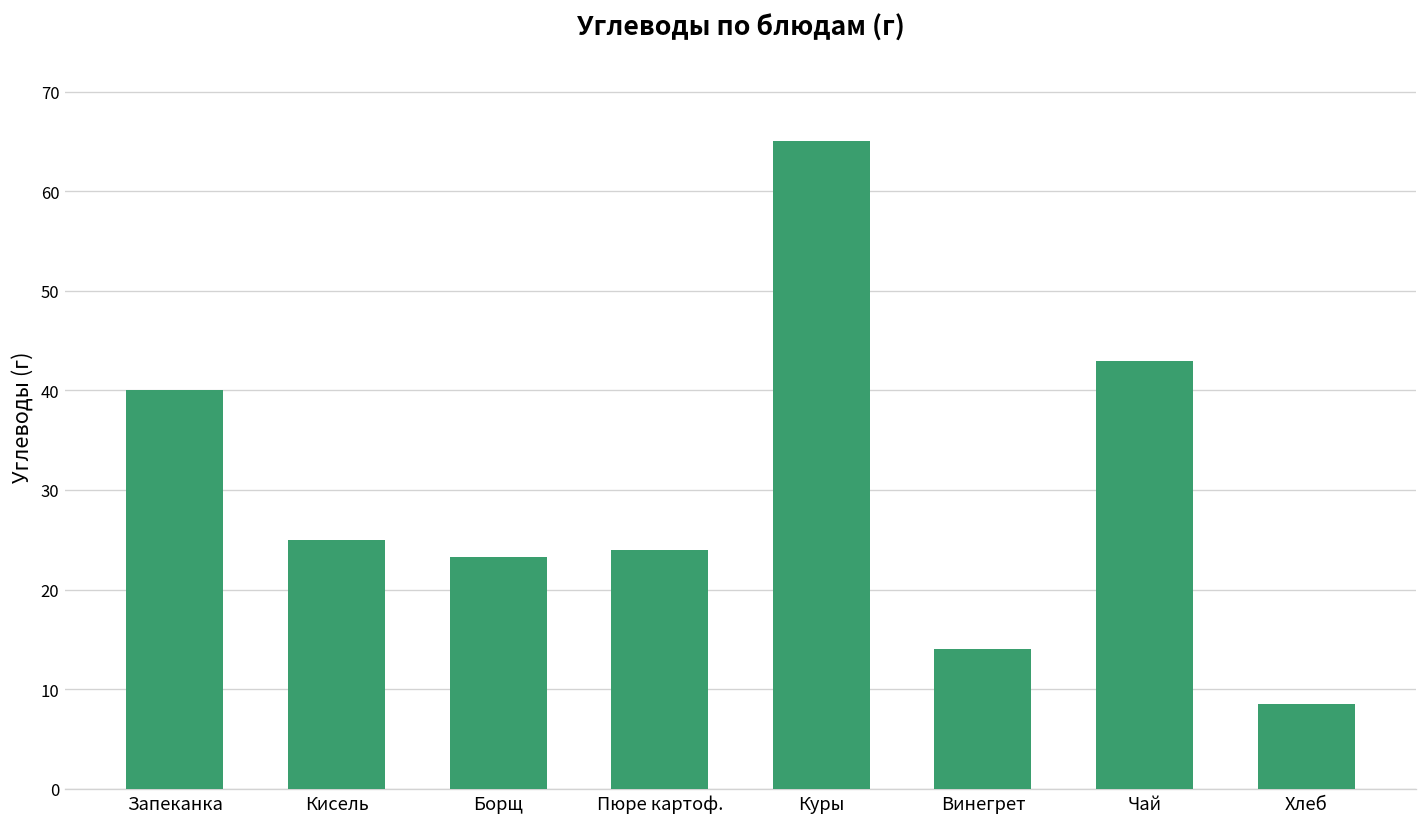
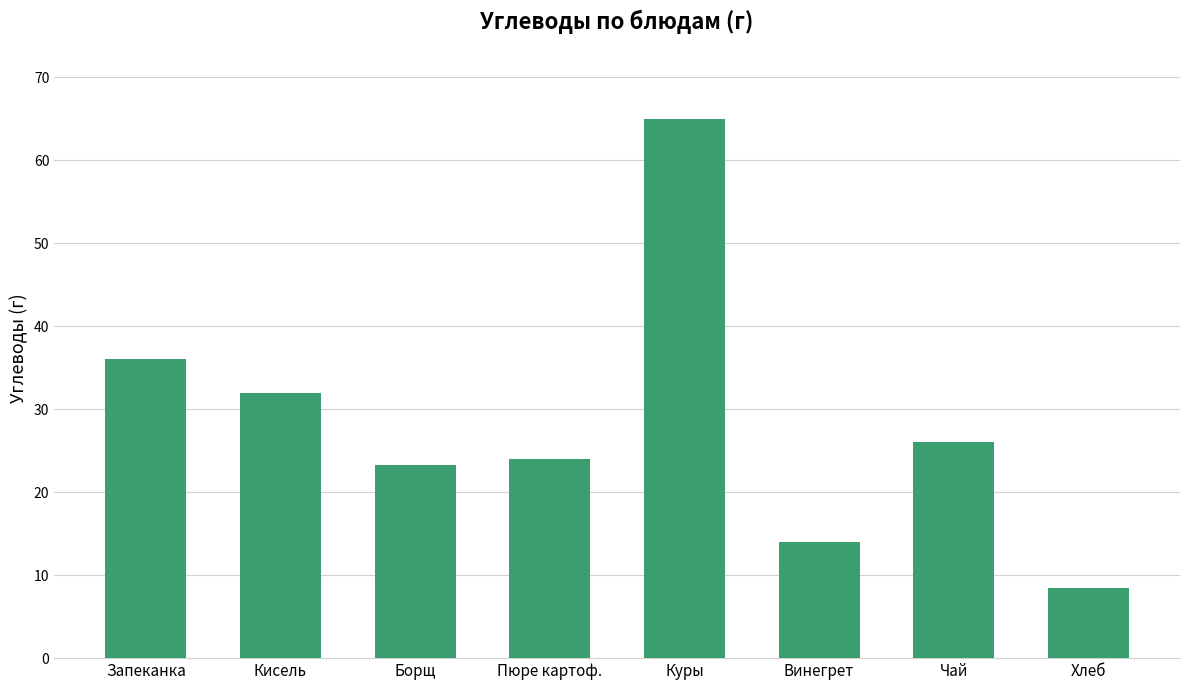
  {
-   "Запеканка": 40,
-   "Кисель": 25,
+   "Запеканка": 36,
+   "Кисель": 32,
    "Борщ": 23,
    "Пюре картоф.": 24,
    "Куры": 65,
    "Винегрет": 14,
-   "Чай": 43,
+   "Чай": 26,
    "Хлеб": 9
  }
